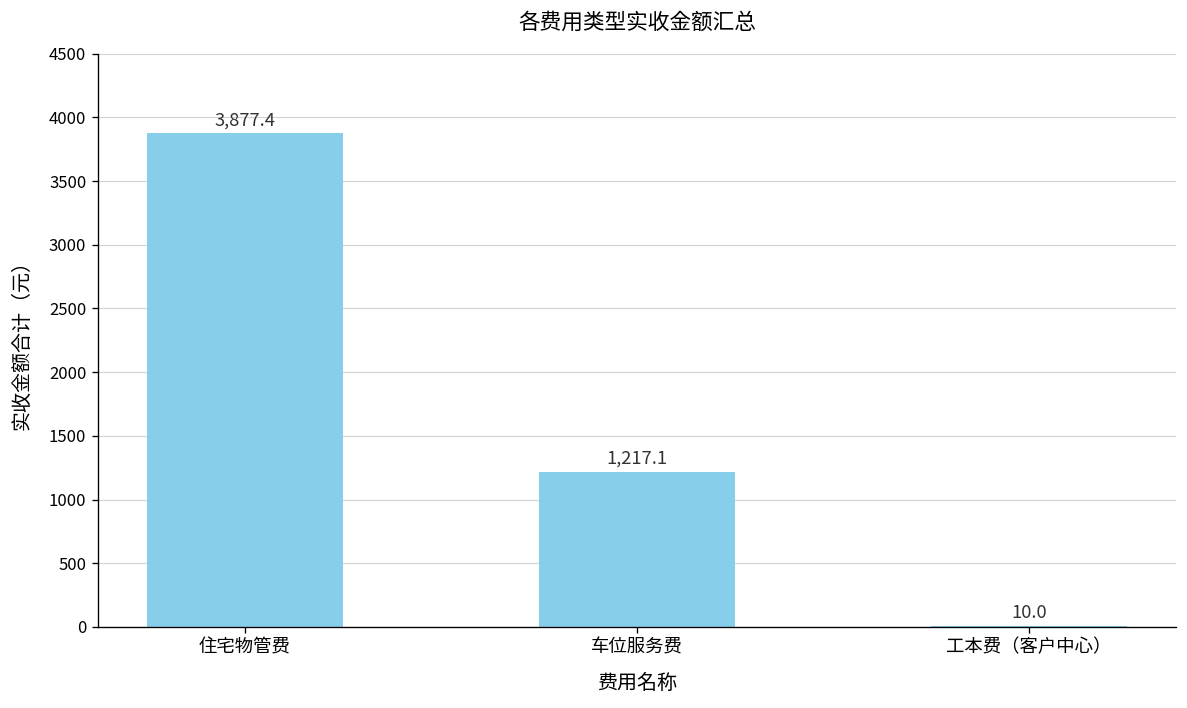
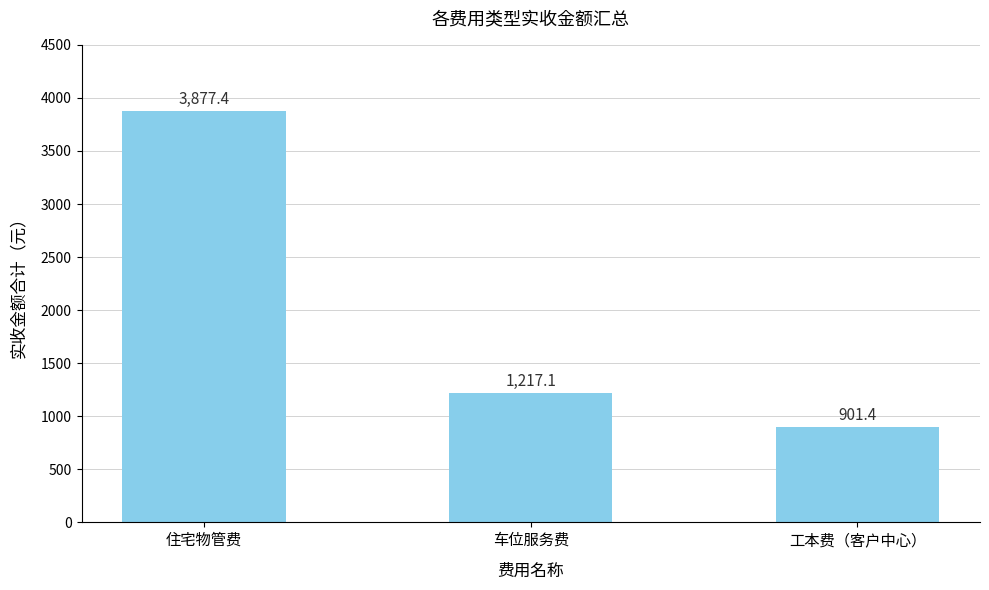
  {
    "住宅物管费": "3,877.4",
    "车位服务费": "1,217.1",
-   "工本费（客户中心）": "10.0"
+   "工本费（客户中心）": "901.4"
  }
